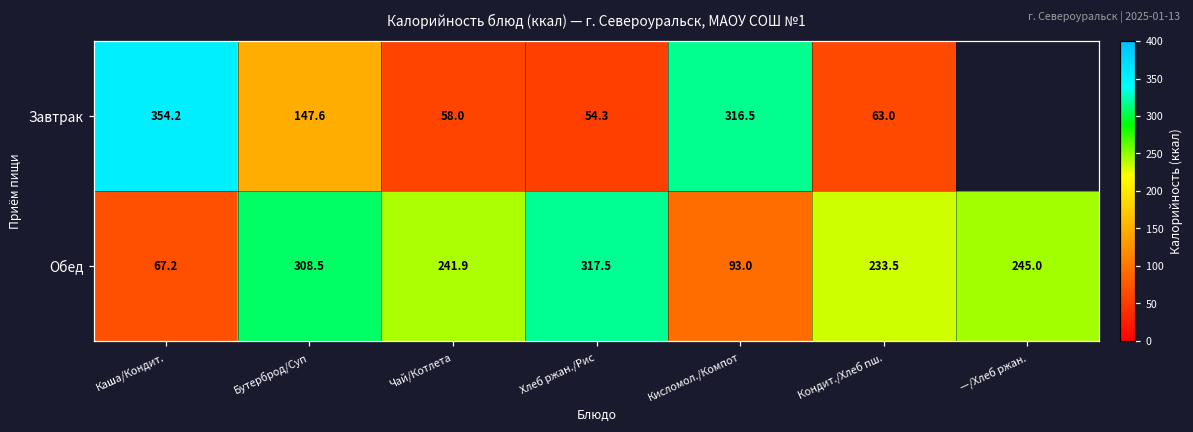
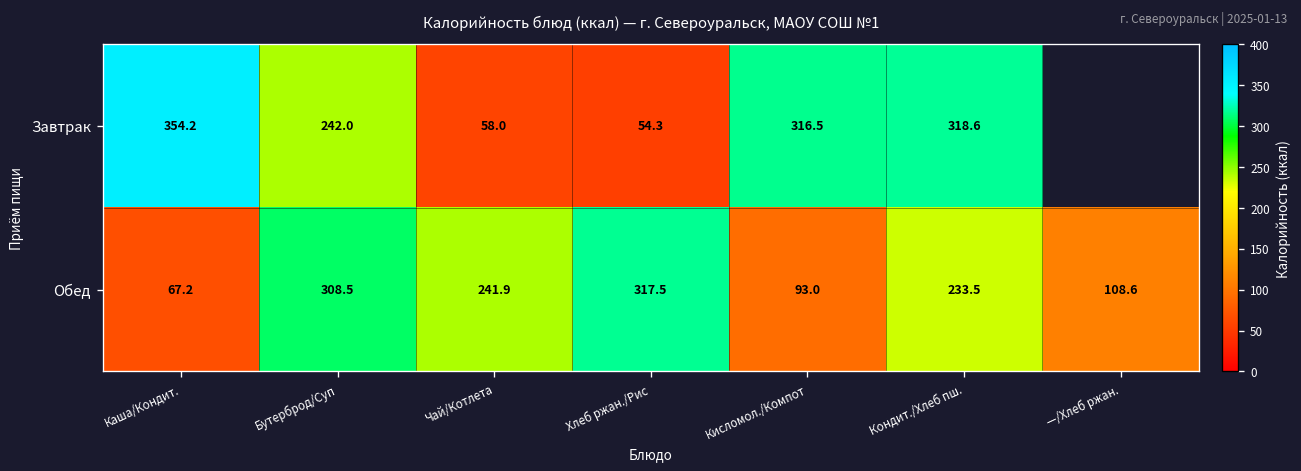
  {
    "Завтрак": {
      "Каша/Кондит.": 354.2,
-     "Бутерброд/Суп": 147.6,
+     "Бутерброд/Суп": 242.0,
      "Чай/Котлета": 58.0,
      "Хлеб ржан./Рис": 54.3,
      "Кисломол./Компот": 316.5,
-     "Кондит./Хлеб пш.": 63.0
+     "Кондит./Хлеб пш.": 318.6
    },
    "Обед": {
      "Каша/Кондит.": 67.2,
      "Бутерброд/Суп": 308.5,
      "Чай/Котлета": 241.9,
      "Хлеб ржан./Рис": 317.5,
      "Кисломол./Компот": 93.0,
      "Кондит./Хлеб пш.": 233.5,
-     "—/Хлеб ржан.": 245.0
+     "—/Хлеб ржан.": 108.6
    }
  }
